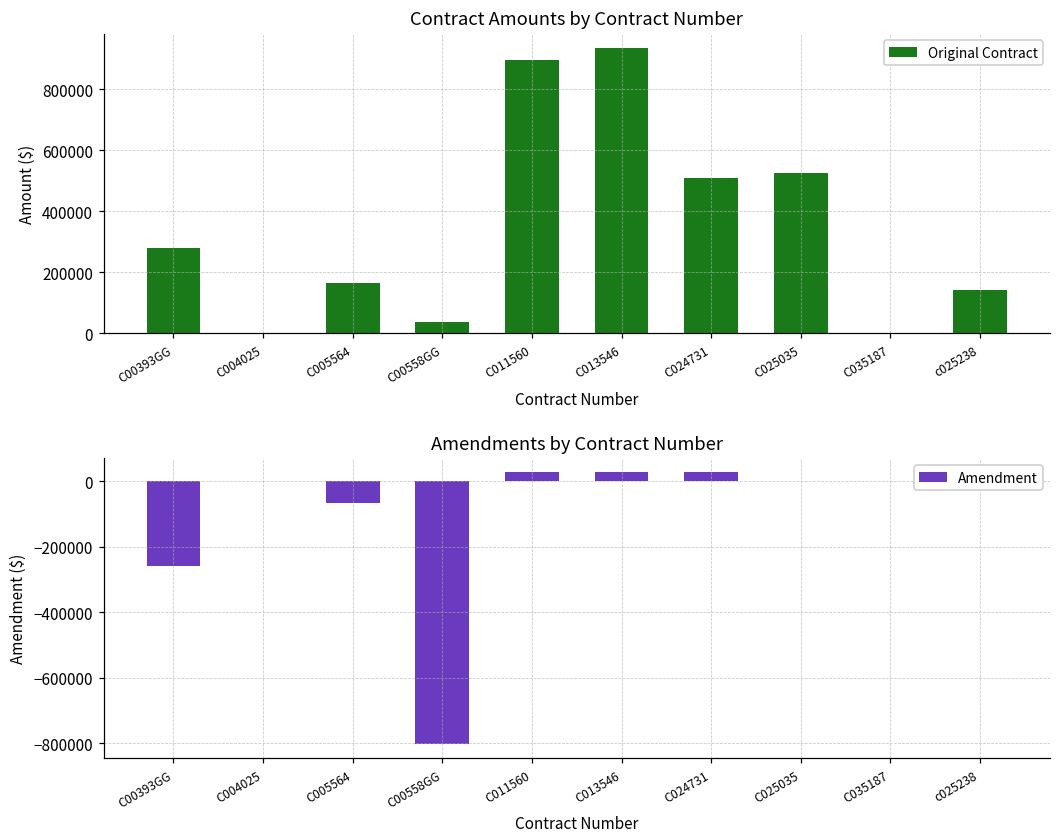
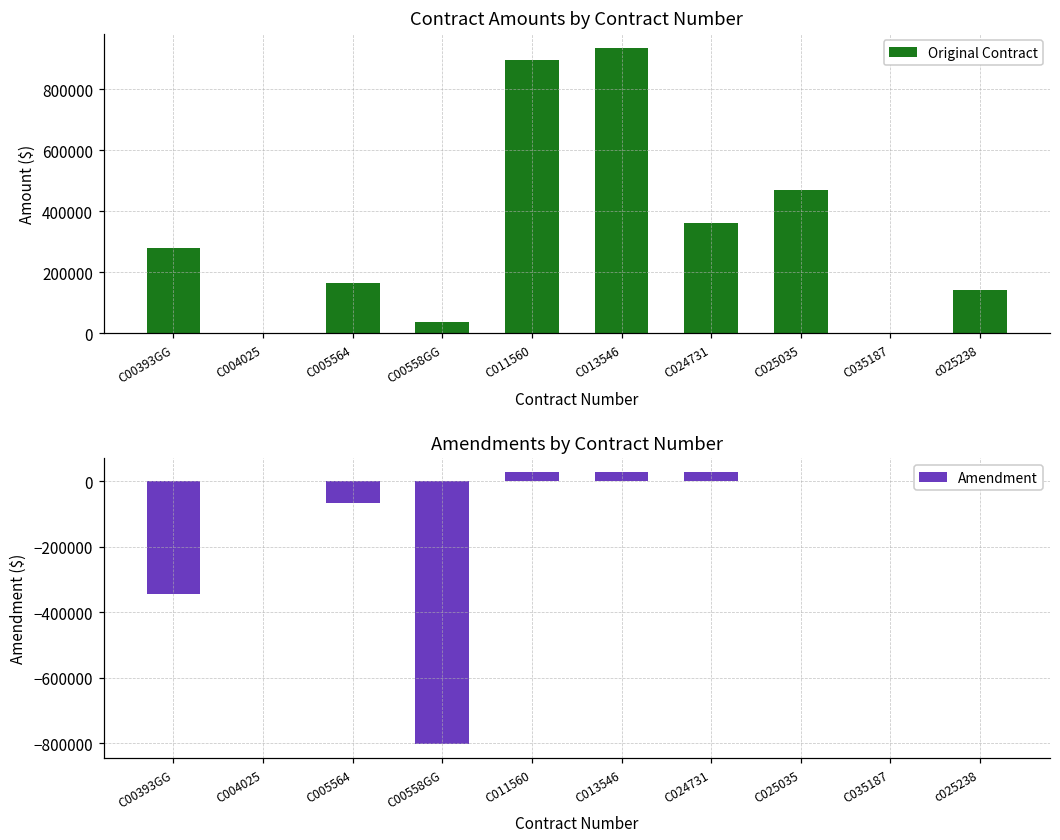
  {
    "Contract Amounts by Contract Number": {
      "C00393GG": 280000,
      "C004025": 0,
      "C005564": 170000,
      "C00558GG": 40000,
      "C011560": 900000,
      "C013546": 940000,
-     "C024731": 510000,
-     "C025035": 520000,
+     "C024731": 360000,
+     "C025035": 470000,
      "C035187": 0,
      "c025238": 140000
    },
    "Amendments by Contract Number": {
-     "C00393GG": -260000,
+     "C00393GG": -340000,
      "C004025": 0,
      "C005564": -70000,
      "C00558GG": -800000,
      "C011560": 30000,
      "C013546": 30000,
      "C024731": 30000,
      "C025035": 0,
      "C035187": 0
    }
  }
